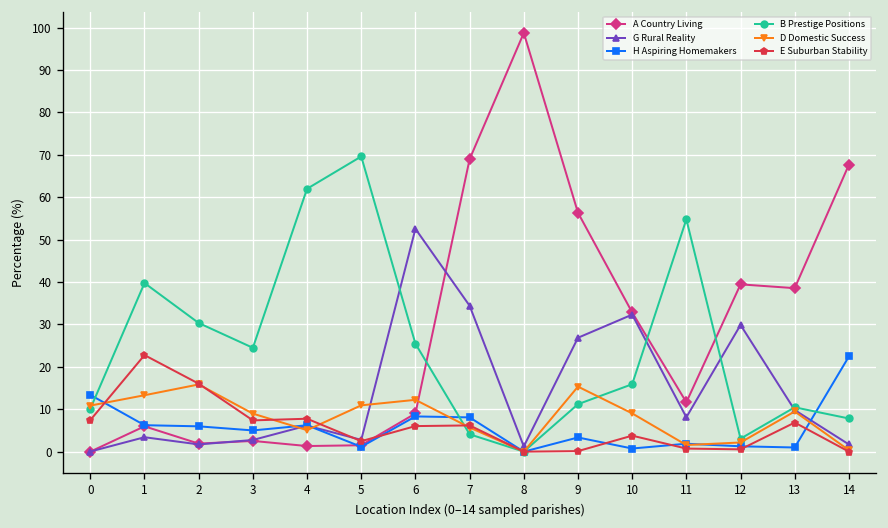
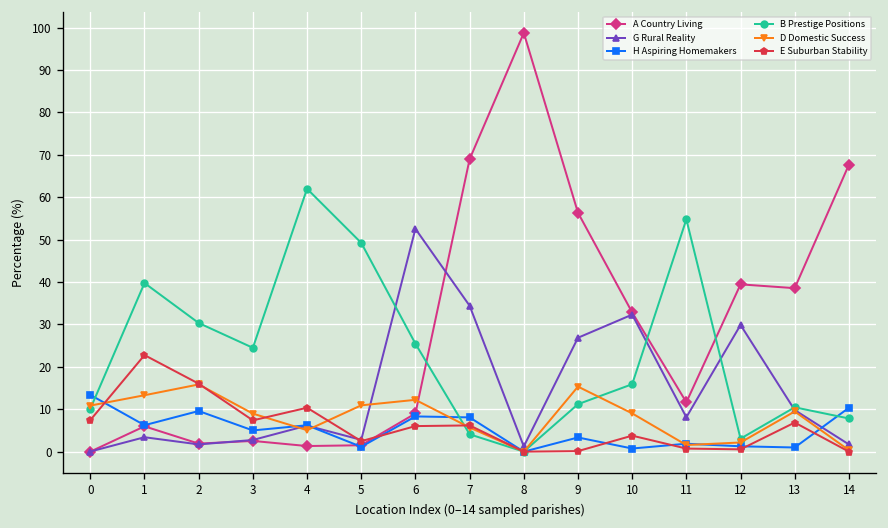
  {
    "A Country Living": {
      "4": 1,
      "7": 69,
      "8": 99,
      "9": 56,
      "11": 12,
      "12": 39,
      "13": 39,
      "14": 68
    },
    "G Rural Reality": {
      "1": 3,
      "6": 53,
      "7": 34,
      "8": 1,
      "9": 27,
      "11": 8,
      "12": 30,
      "14": 2
    },
    "H Aspiring Homemakers": {
      "0": 13,
-     "2": 6,
+     "2": 10,
      "3": 5,
      "7": 8,
      "9": 3,
      "10": 1,
      "12": 1,
      "13": 1,
-     "14": 22
+     "14": 10
    },
    "B Prestige Positions": {
      "0": 10,
      "1": 40,
      "2": 30,
      "3": 24,
      "4": 62,
-     "5": 70,
+     "5": 49,
      "6": 25,
      "7": 4,
      "9": 11,
      "10": 16,
      "11": 55,
      "12": 3,
      "14": 8
    },
    "D Domestic Success": {
      "0": 11,
      "1": 13,
      "3": 9,
      "4": 5,
      "5": 11,
      "6": 12,
      "9": 15,
      "10": 9,
      "12": 2
    },
    "E Suburban Stability": {
      "0": 7,
      "1": 23,
      "3": 7,
-     "4": 8,
+     "4": 10,
      "6": 6,
      "9": 0,
      "10": 4,
      "11": 1,
      "12": 1,
      "13": 7
    }
  }
